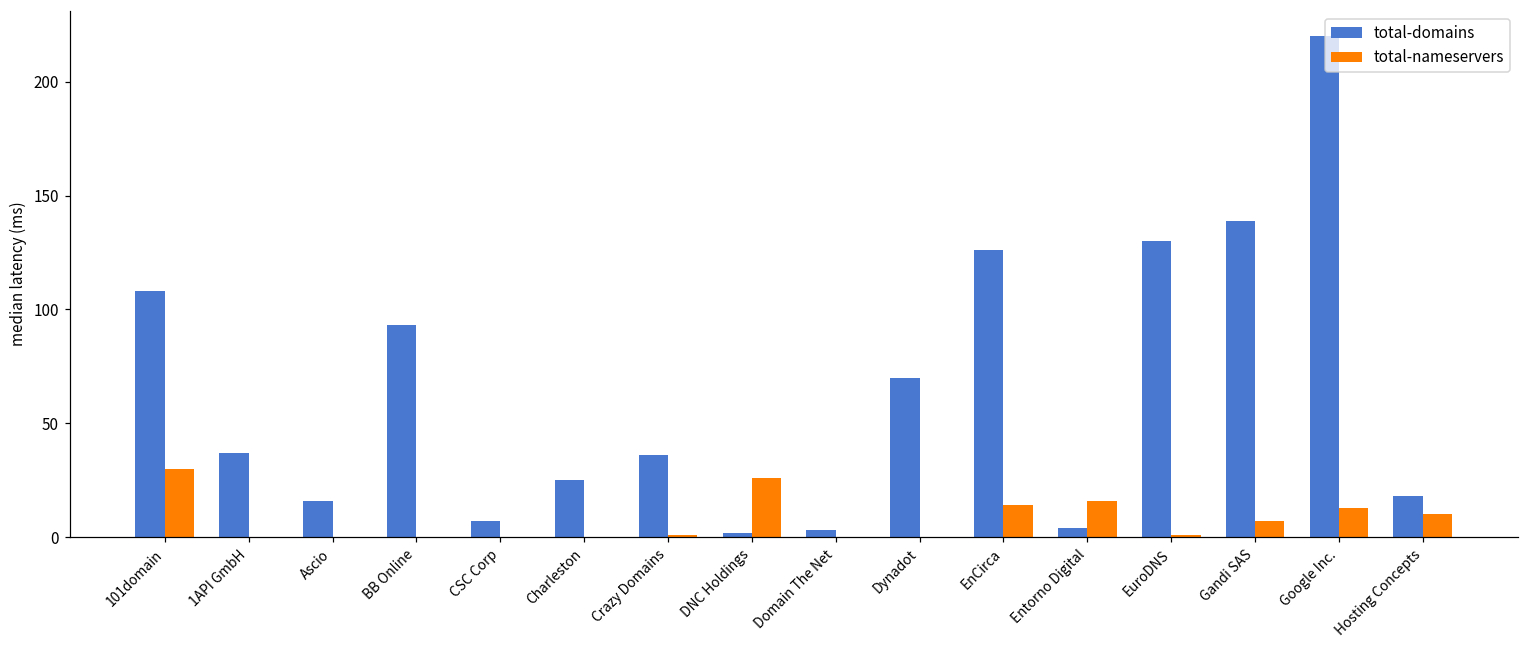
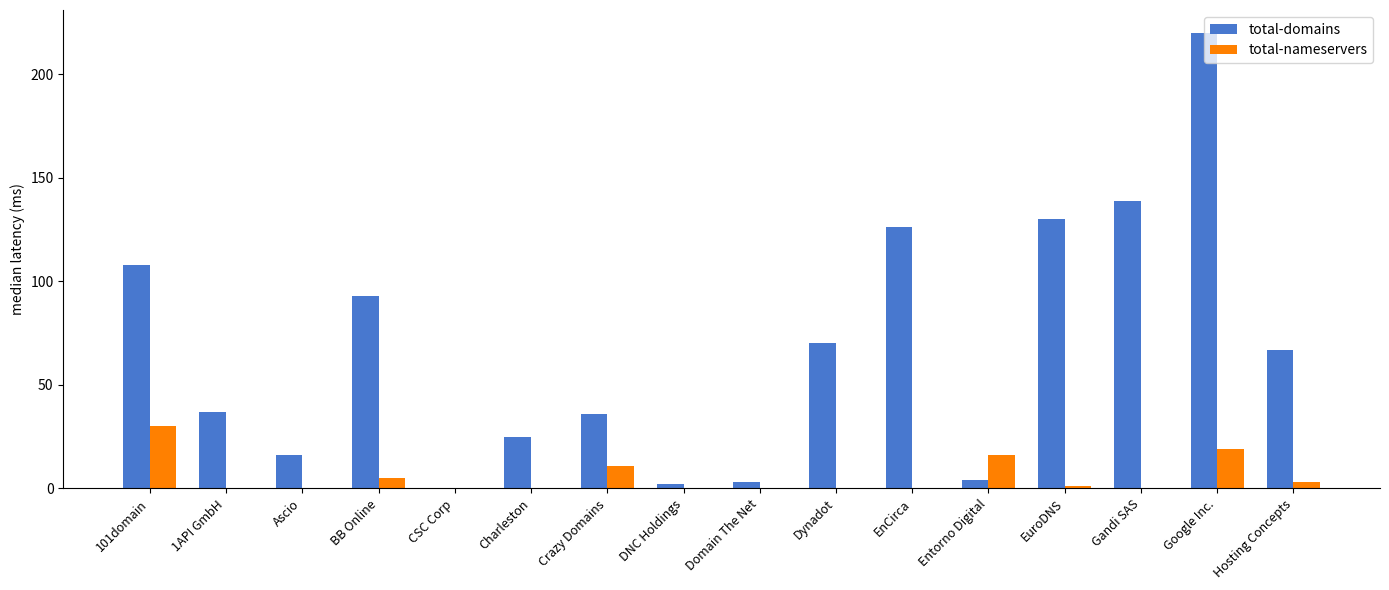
  {
    "total-domains": {
      "101domain": 108,
      "1API GmbH": 37,
      "Ascio": 16,
      "BB Online": 93,
-     "CSC Corp": 7,
+     "CSC Corp": 0,
      "Charleston": 25,
      "Crazy Domains": 36,
      "DNC Holdings": 2,
      "Domain The Net": 3,
      "Dynadot": 70,
      "EnCirca": 126,
      "Entorno Digital": 4,
      "EuroDNS": 130,
      "Gandi SAS": 139,
      "Google Inc.": 220,
-     "Hosting Concepts": 18
+     "Hosting Concepts": 67
    },
    "total-nameservers": {
      "101domain": 30,
      "1API GmbH": 0,
      "Ascio": 0,
-     "BB Online": 0,
+     "BB Online": 5,
      "CSC Corp": 0,
      "Charleston": 0,
-     "Crazy Domains": 1,
-     "DNC Holdings": 26,
+     "Crazy Domains": 11,
+     "DNC Holdings": 0,
      "Domain The Net": 0,
      "Dynadot": 0,
-     "EnCirca": 14,
+     "EnCirca": 0,
      "Entorno Digital": 16,
-     "Gandi SAS": 7,
-     "Google Inc.": 13,
-     "Hosting Concepts": 10
+     "Gandi SAS": 0,
+     "Google Inc.": 19,
+     "Hosting Concepts": 3
    }
  }
